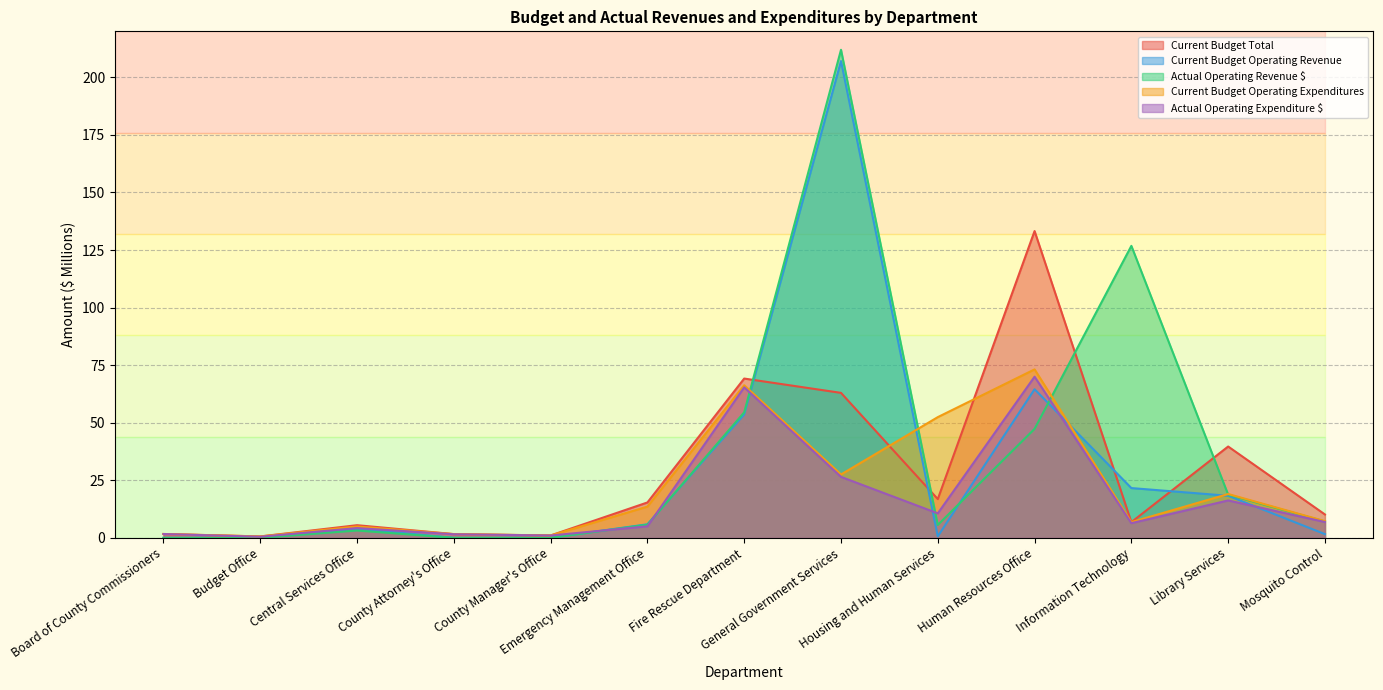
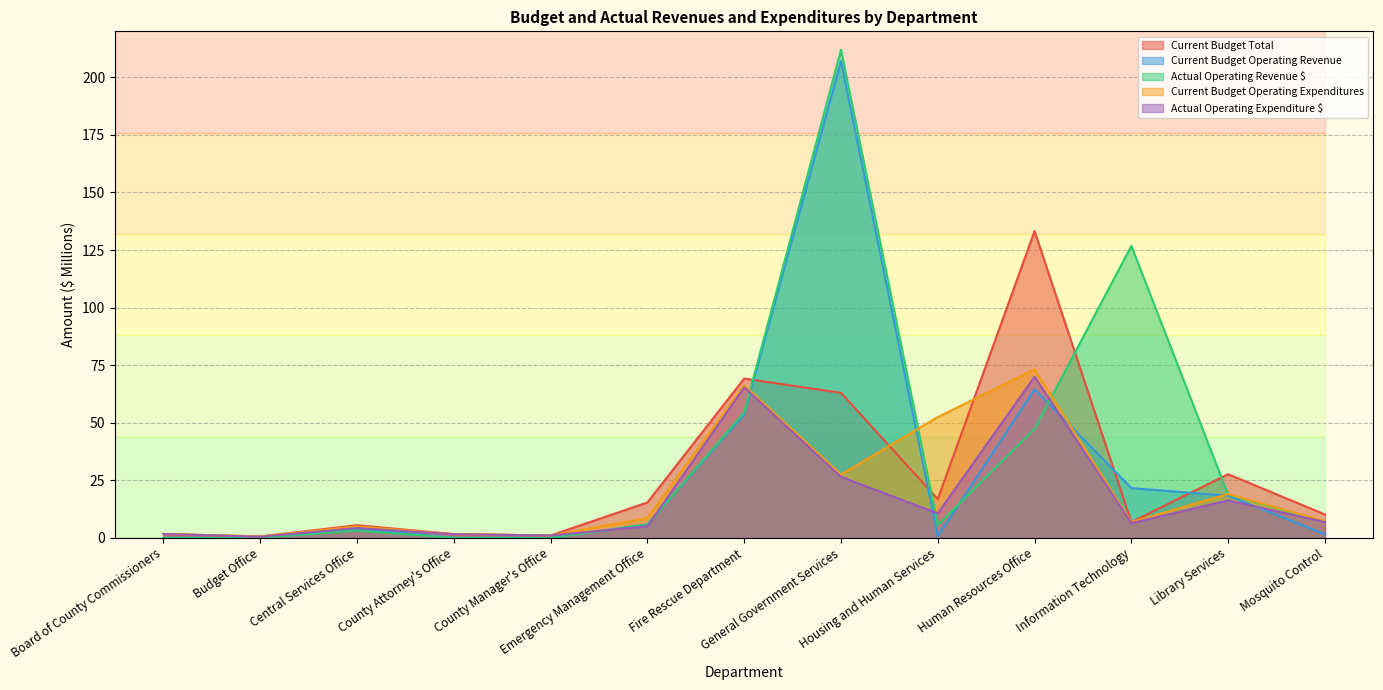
  {
    "Current Budget Total": {
      "Emergency Management Office": 15,
      "Fire Rescue Department": 69,
      "General Government Services": 63,
      "Housing and Human Services": 17,
      "Human Resources Office": 133,
-     "Library Services": 40,
+     "Library Services": 28,
      "Mosquito Control": 10
    },
    "Current Budget Operating Revenue": {
      "General Government Services": 207,
      "Housing and Human Services": 1,
      "Human Resources Office": 65,
      "Information Technology": 22,
      "Mosquito Control": 2
    },
    "Actual Operating Revenue $": {
      "General Government Services": 212,
      "Housing and Human Services": 6,
      "Human Resources Office": 47,
      "Information Technology": 127
    },
    "Current Budget Operating Expenditures": {
-     "Emergency Management Office": 14,
+     "Emergency Management Office": 9,
      "Housing and Human Services": 52,
      "Human Resources Office": 73
    },
    "Actual Operating Expenditure $": {
      "Housing and Human Services": 11,
      "Human Resources Office": 70,
      "Library Services": 16
    }
  }
